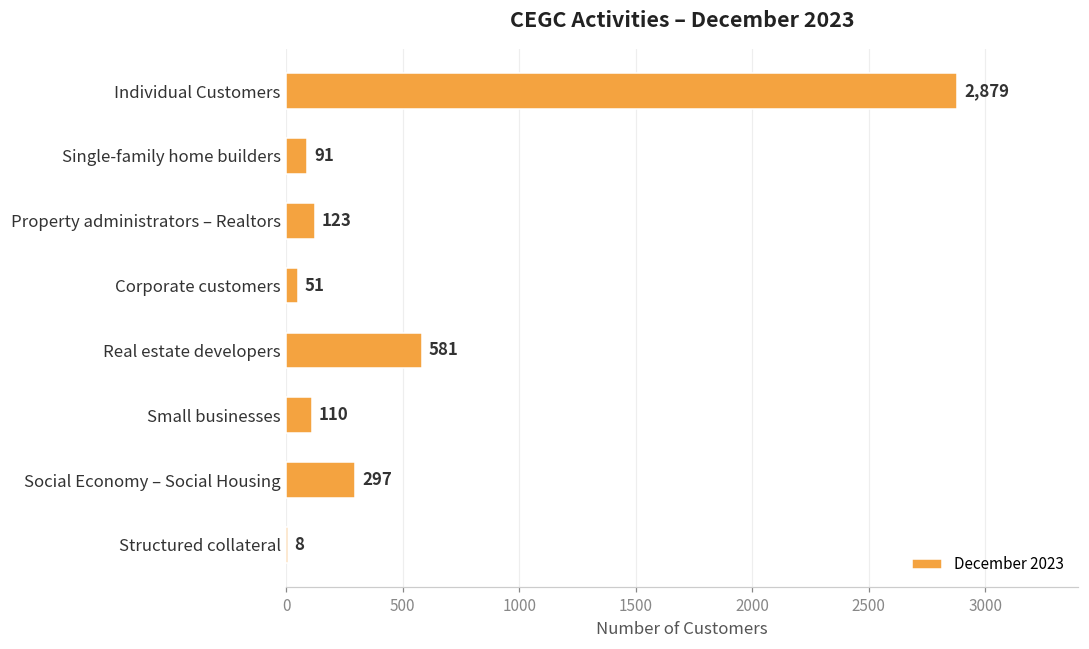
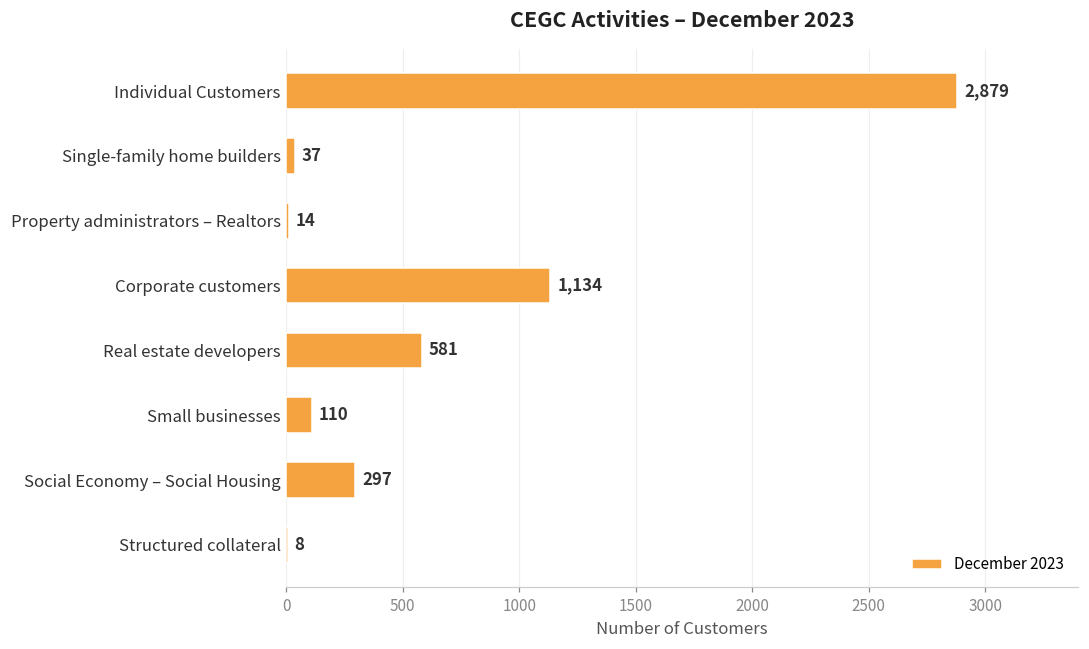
  {
    "Individual Customers": "2,879",
-   "Single-family home builders": "91",
-   "Property administrators – Realtors": "123",
-   "Corporate customers": "51",
+   "Single-family home builders": "37",
+   "Property administrators – Realtors": "14",
+   "Corporate customers": "1,134",
    "Real estate developers": "581",
    "Small businesses": "110",
    "Social Economy – Social Housing": "297",
    "Structured collateral": "8"
  }
